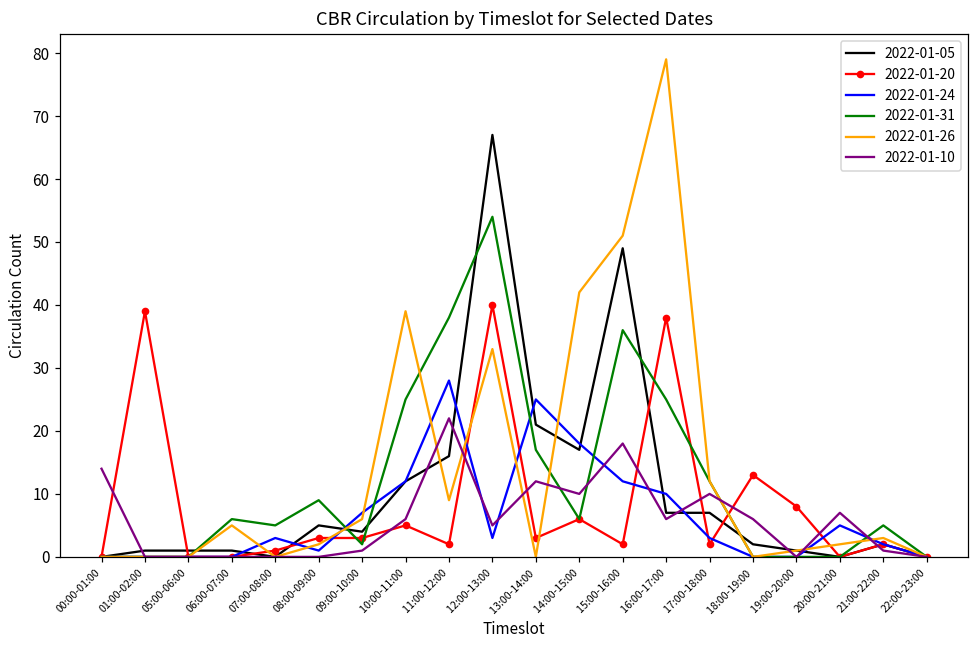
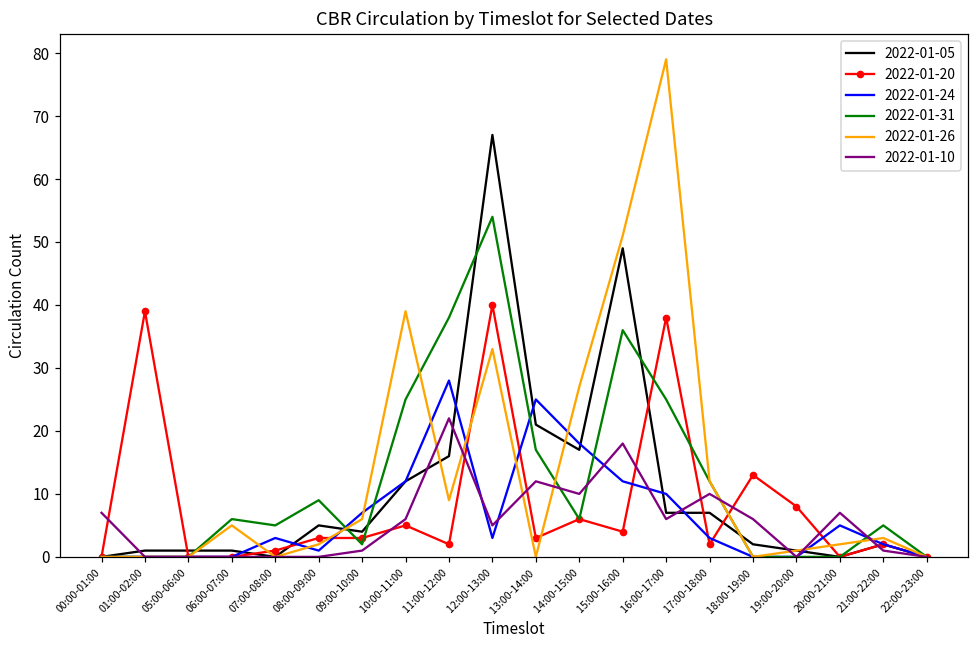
  {
    "2022-01-05": {
      "01:00-02:00": 1,
      "05:00-06:00": 1,
      "06:00-07:00": 1,
      "08:00-09:00": 5,
      "09:00-10:00": 4,
      "11:00-12:00": 16,
      "12:00-13:00": 67,
      "13:00-14:00": 21,
      "14:00-15:00": 17,
      "15:00-16:00": 49,
      "16:00-17:00": 7,
      "17:00-18:00": 7,
      "18:00-19:00": 2
    },
    "2022-01-20": {
      "01:00-02:00": 39,
      "07:00-08:00": 1,
      "08:00-09:00": 3,
      "09:00-10:00": 3,
      "10:00-11:00": 5,
      "11:00-12:00": 2,
      "12:00-13:00": 40,
      "13:00-14:00": 3,
-     "15:00-16:00": 2,
+     "15:00-16:00": 4,
      "16:00-17:00": 38,
      "17:00-18:00": 2,
      "18:00-19:00": 13,
      "19:00-20:00": 8
    },
    "2022-01-24": {
      "07:00-08:00": 3,
      "08:00-09:00": 1,
      "09:00-10:00": 7,
      "11:00-12:00": 28,
      "12:00-13:00": 3,
      "13:00-14:00": 25,
      "14:00-15:00": 18,
      "15:00-16:00": 12,
      "16:00-17:00": 10,
      "17:00-18:00": 3,
      "20:00-21:00": 5
    },
    "2022-01-31": {
      "06:00-07:00": 6,
      "07:00-08:00": 5,
      "08:00-09:00": 9,
      "09:00-10:00": 2,
      "10:00-11:00": 25,
      "11:00-12:00": 38,
      "12:00-13:00": 54,
      "13:00-14:00": 17,
      "15:00-16:00": 36,
      "16:00-17:00": 25,
      "21:00-22:00": 5
    },
    "2022-01-26": {
      "06:00-07:00": 5,
      "08:00-09:00": 2,
      "09:00-10:00": 6,
      "10:00-11:00": 39,
      "11:00-12:00": 9,
      "12:00-13:00": 33,
      "13:00-14:00": 0,
-     "14:00-15:00": 42,
+     "14:00-15:00": 27,
      "15:00-16:00": 51,
      "16:00-17:00": 79,
      "20:00-21:00": 2,
      "21:00-22:00": 3
    },
    "2022-01-10": {
-     "00:00-01:00": 14,
+     "00:00-01:00": 7,
      "08:00-09:00": 0,
      "09:00-10:00": 1,
      "10:00-11:00": 6,
      "11:00-12:00": 22,
      "12:00-13:00": 5,
      "13:00-14:00": 12,
      "14:00-15:00": 10,
      "15:00-16:00": 18,
      "16:00-17:00": 6,
      "17:00-18:00": 10,
      "18:00-19:00": 6,
      "20:00-21:00": 7,
      "21:00-22:00": 1
    }
  }
